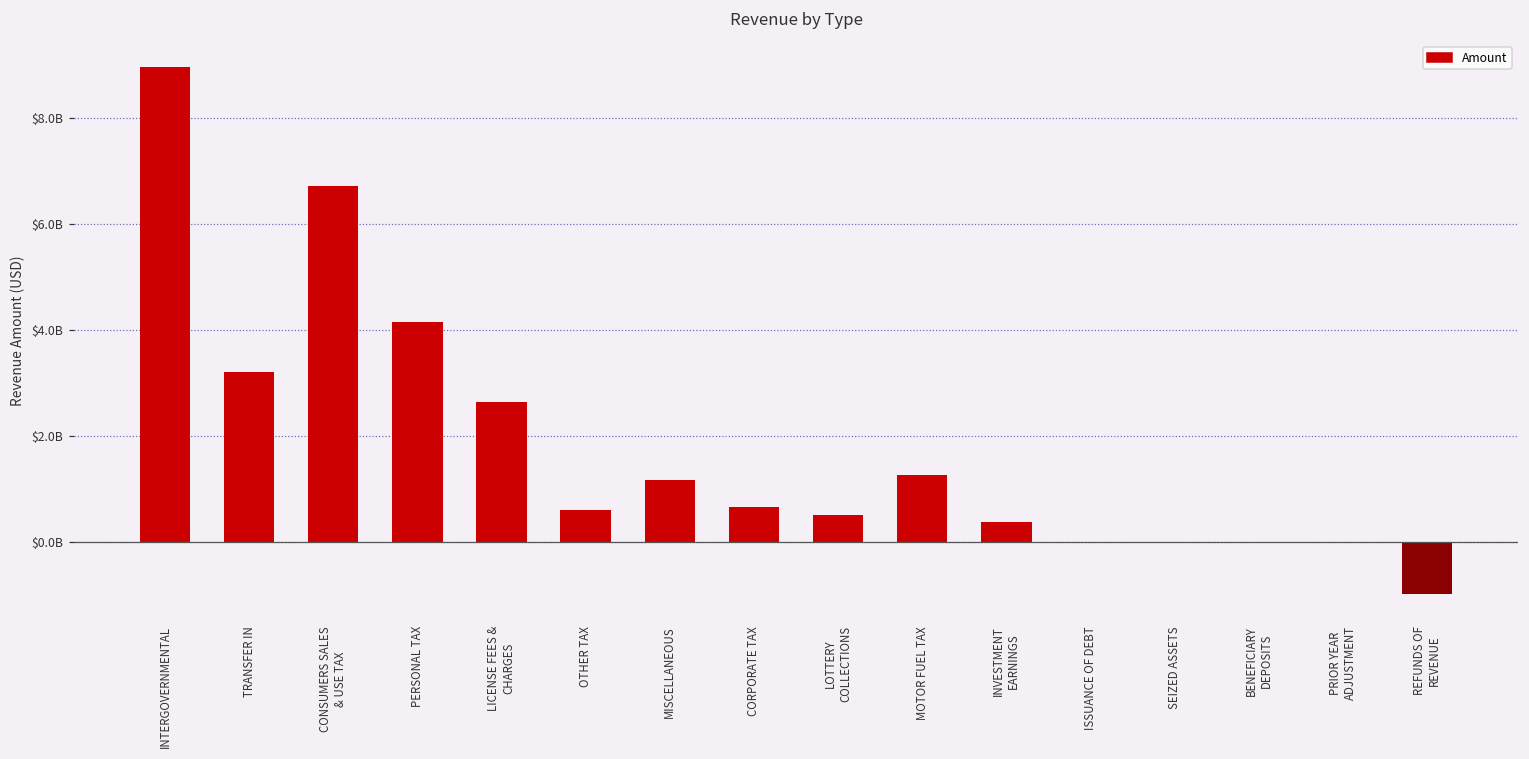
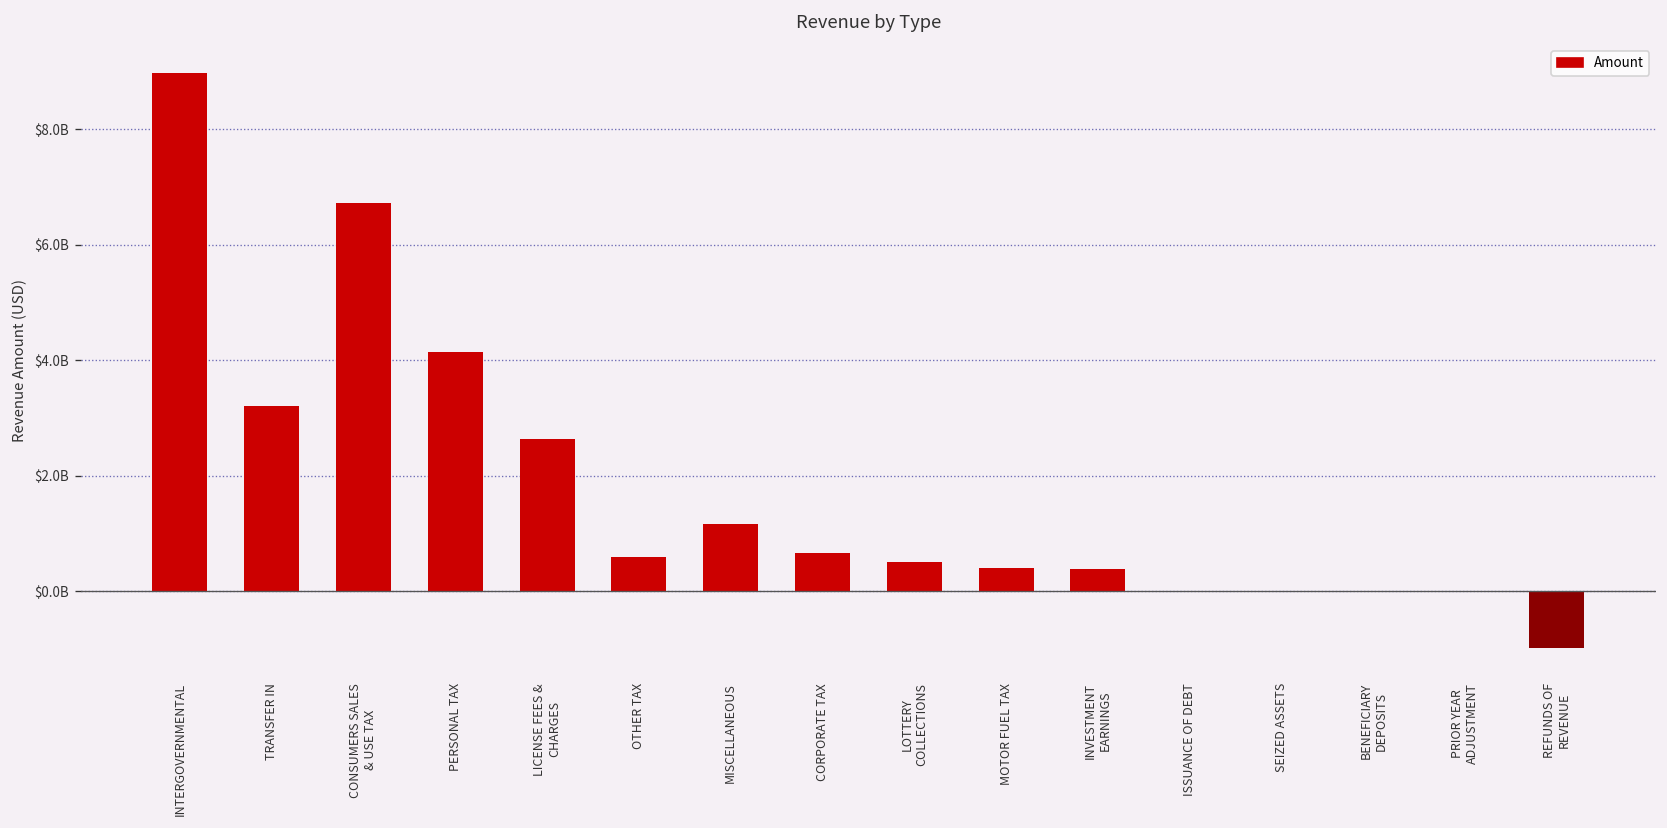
  {
    "INTERGOVERNMENTAL": "$9000000000",
    "TRANSFER IN": "$3200000000",
    "CONSUMERS SALES & USE TAX": "$6700000000",
    "PERSONAL TAX": "$4100000000",
    "LICENSE FEES & CHARGES": "$2600000000",
    "OTHER TAX": "$600000000",
    "MISCELLANEOUS": "$1200000000",
    "CORPORATE TAX": "$700000000",
    "LOTTERY COLLECTIONS": "$500000000",
-   "MOTOR FUEL TAX": "$1300000000",
+   "MOTOR FUEL TAX": "$400000000",
    "INVESTMENT EARNINGS": "$400000000",
    "REFUNDS OF REVENUE": "$-1000000000"
  }
